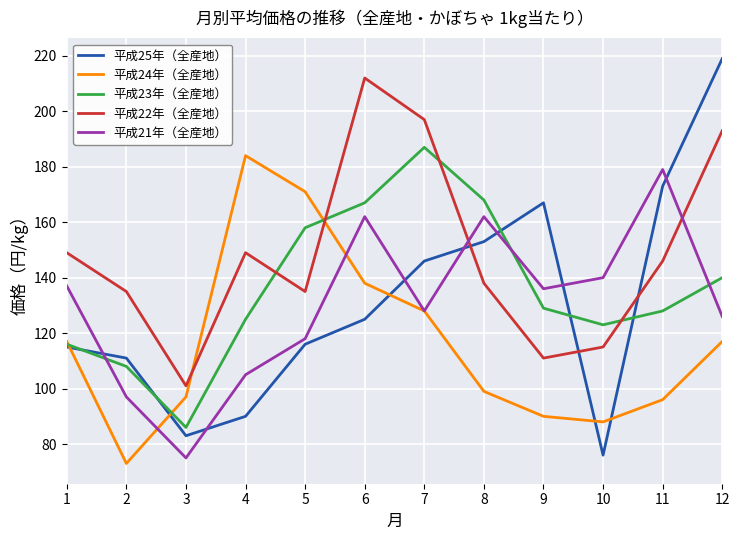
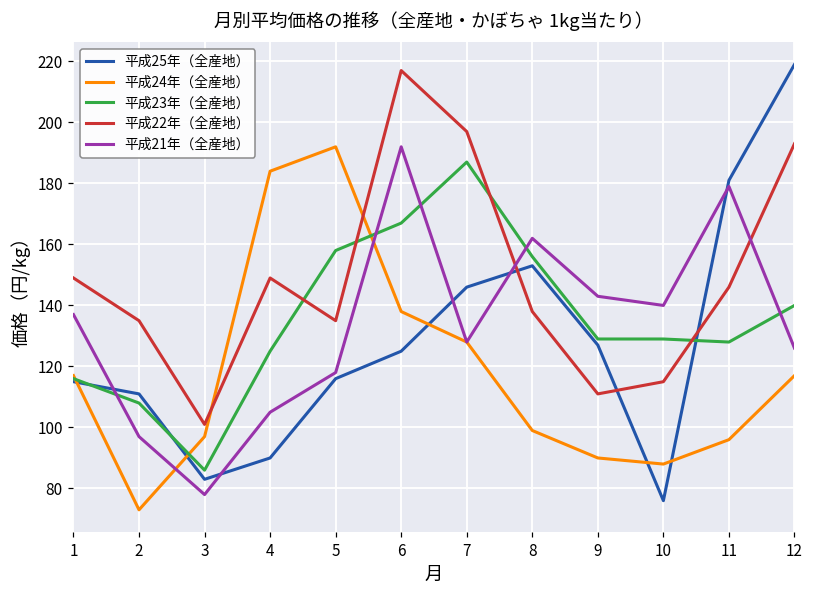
  {
    "平成25年（全産地）": {
      "1": 115,
      "2": 111,
      "3": 83,
      "4": 90,
      "5": 116,
      "6": 125,
      "7": 146,
      "8": 153,
-     "9": 167,
+     "9": 127,
      "10": 76,
-     "11": 173,
+     "11": 181,
      "12": 219
    },
    "平成24年（全産地）": {
      "1": 117,
      "2": 73,
      "3": 97,
      "4": 184,
-     "5": 171,
+     "5": 192,
      "6": 138,
      "8": 99,
      "9": 90,
      "10": 88,
      "11": 96,
      "12": 117
    },
    "平成23年（全産地）": {
      "1": 116,
      "2": 108,
      "3": 86,
      "4": 125,
      "5": 158,
      "6": 167,
      "7": 187,
-     "8": 168,
+     "8": 156,
      "9": 129,
-     "10": 123,
+     "10": 129,
      "11": 128,
      "12": 140
    },
    "平成22年（全産地）": {
      "1": 149,
      "2": 135,
      "3": 101,
      "4": 149,
      "5": 135,
-     "6": 212,
+     "6": 217,
      "7": 197,
      "8": 138,
      "9": 111,
      "10": 115,
      "11": 146,
      "12": 193
    },
    "平成21年（全産地）": {
      "1": 137,
      "2": 97,
-     "3": 75,
+     "3": 78,
      "4": 105,
      "5": 118,
-     "6": 162,
+     "6": 192,
      "8": 162,
-     "9": 136,
+     "9": 143,
      "10": 140,
      "11": 179,
      "12": 126
    }
  }
